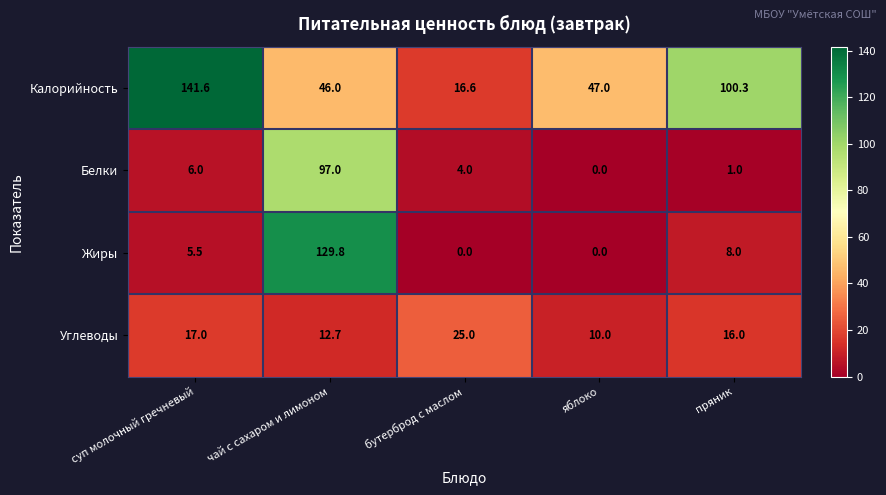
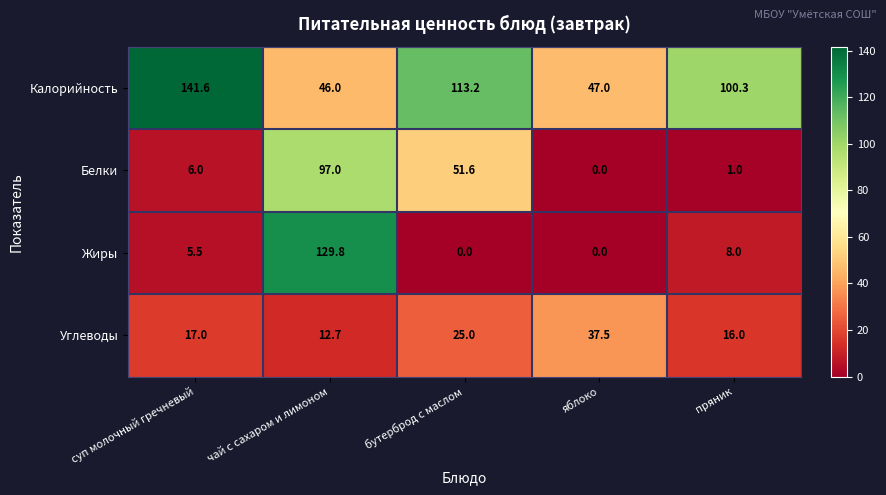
  {
    "Калорийность": {
      "суп молочный гречневый": 141.6,
      "чай с сахаром и лимоном": 46.0,
-     "бутерброд с маслом": 16.6,
+     "бутерброд с маслом": 113.2,
      "яблоко": 47.0,
      "пряник": 100.3
    },
    "Белки": {
      "суп молочный гречневый": 6.0,
      "чай с сахаром и лимоном": 97.0,
-     "бутерброд с маслом": 4.0,
+     "бутерброд с маслом": 51.6,
      "яблоко": 0.0,
      "пряник": 1.0
    },
    "Жиры": {
      "суп молочный гречневый": 5.5,
      "чай с сахаром и лимоном": 129.8,
      "бутерброд с маслом": 0.0,
      "яблоко": 0.0,
      "пряник": 8.0
    },
    "Углеводы": {
      "суп молочный гречневый": 17.0,
      "чай с сахаром и лимоном": 12.7,
      "бутерброд с маслом": 25.0,
-     "яблоко": 10.0,
+     "яблоко": 37.5,
      "пряник": 16.0
    }
  }
